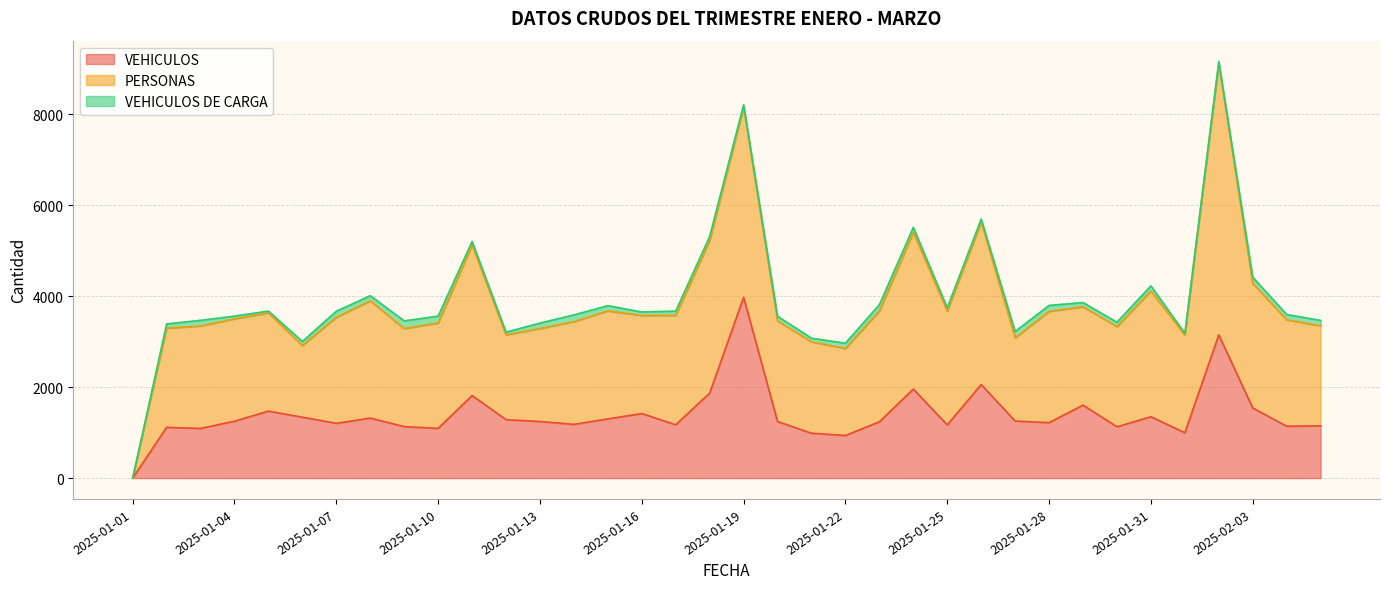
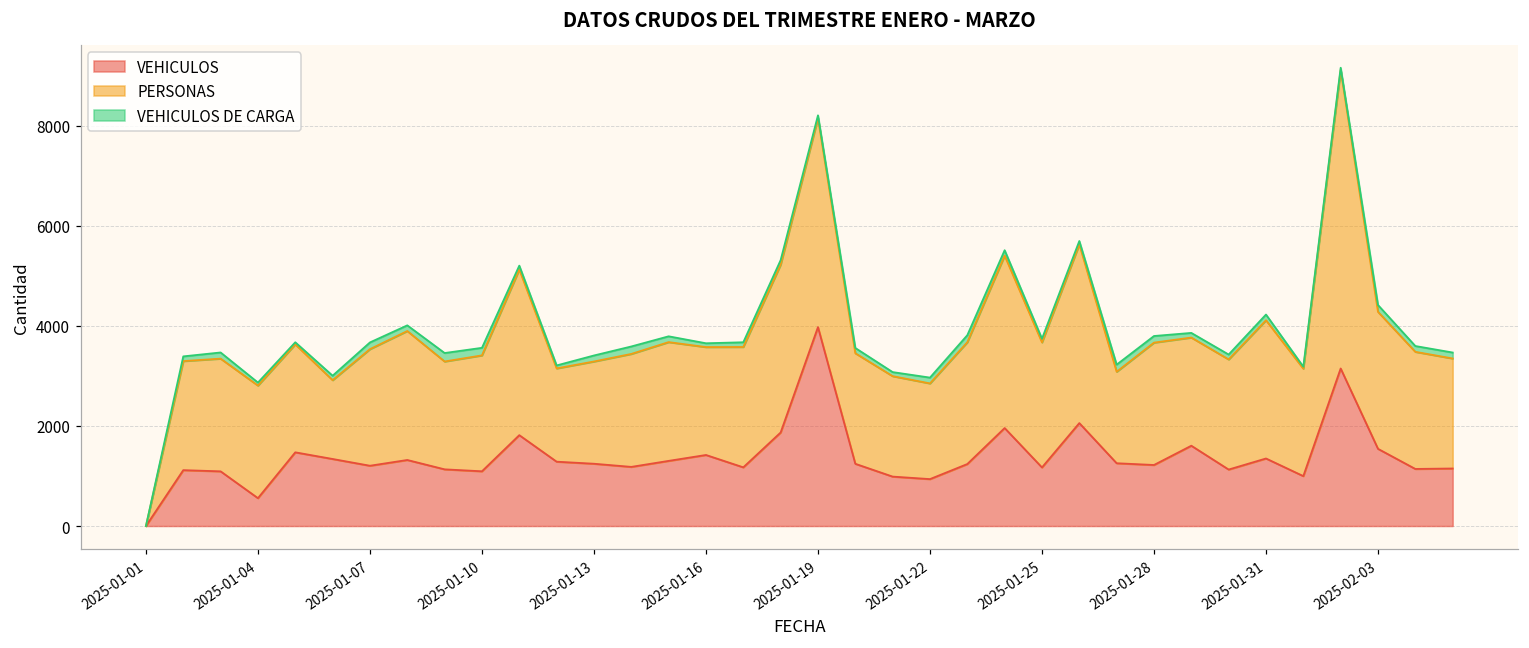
  {
    "VEHICULOS": {
-     "2025-01-04": 1300,
+     "2025-01-04": 600,
      "2025-01-07": 1200,
      "2025-01-10": 1100,
      "2025-01-13": 1200,
      "2025-01-16": 1400,
      "2025-01-19": 4000,
      "2025-01-22": 900,
      "2025-01-25": 1200,
      "2025-01-28": 1200,
      "2025-01-31": 1300,
      "2025-02-03": 1500
    },
    "PERSONAS": {
      "2025-01-04": 2300,
      "2025-01-07": 2300,
      "2025-01-10": 2300,
      "2025-01-13": 2000,
      "2025-01-16": 2200,
      "2025-01-22": 1900,
      "2025-01-25": 2500,
      "2025-01-28": 2400,
      "2025-01-31": 2800,
      "2025-02-03": 2700
    },
    "VEHICULOS DE CARGA": {
      "2025-01-04": 100,
      "2025-01-07": 100,
      "2025-01-10": 200,
      "2025-01-13": 100,
      "2025-01-16": 100,
      "2025-01-22": 100,
      "2025-01-25": 100,
      "2025-01-28": 100,
      "2025-01-31": 100,
      "2025-02-03": 100
    }
  }
